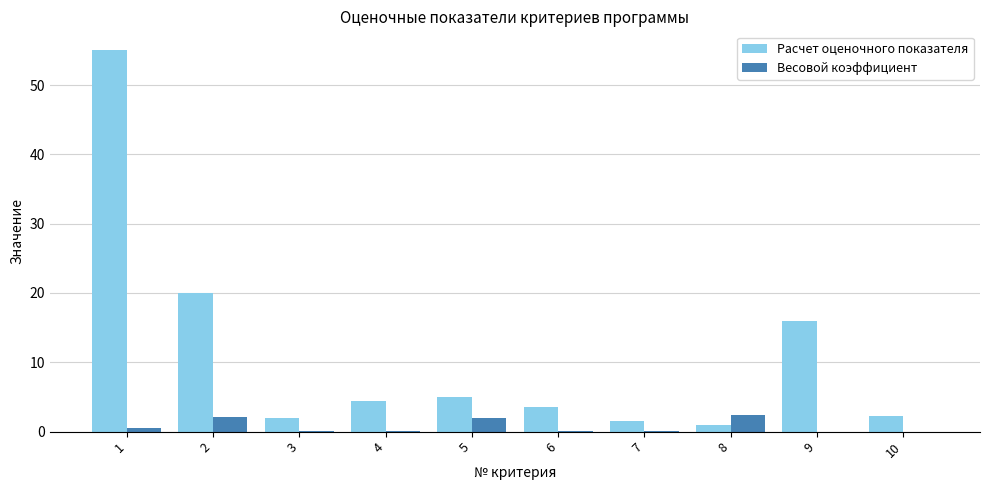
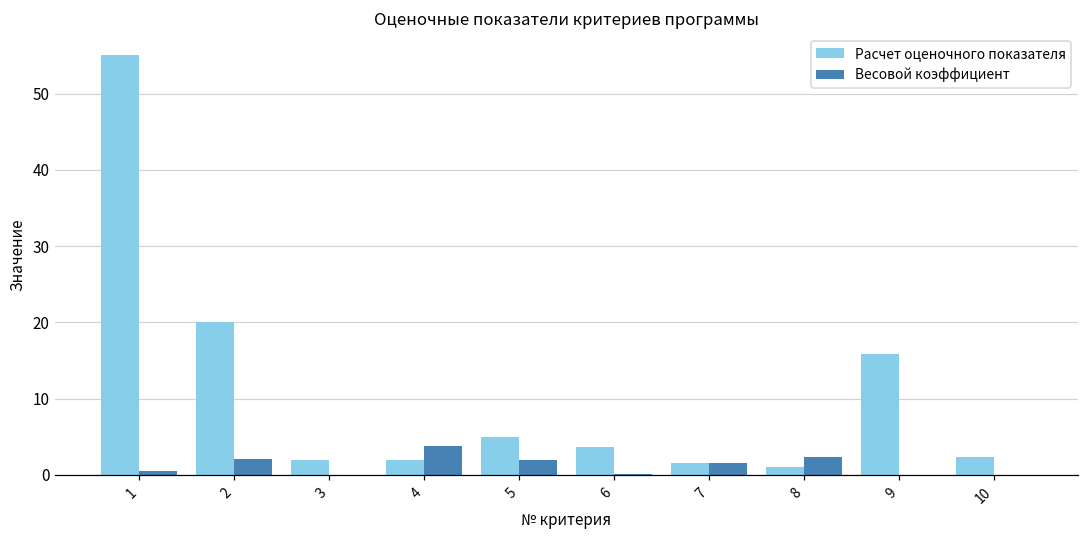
  {
    "Расчет оценочного показателя": {
      "1": 55,
      "2": 20,
      "3": 2,
-     "4": 4,
+     "4": 2,
      "5": 5,
      "6": 4,
      "7": 2,
      "8": 1,
      "9": 16,
      "10": 2
    },
    "Весовой коэффициент": {
      "1": 1,
      "2": 2,
-     "4": 0,
+     "4": 4,
      "5": 2,
-     "7": 0,
+     "7": 2,
      "8": 2
    }
  }
